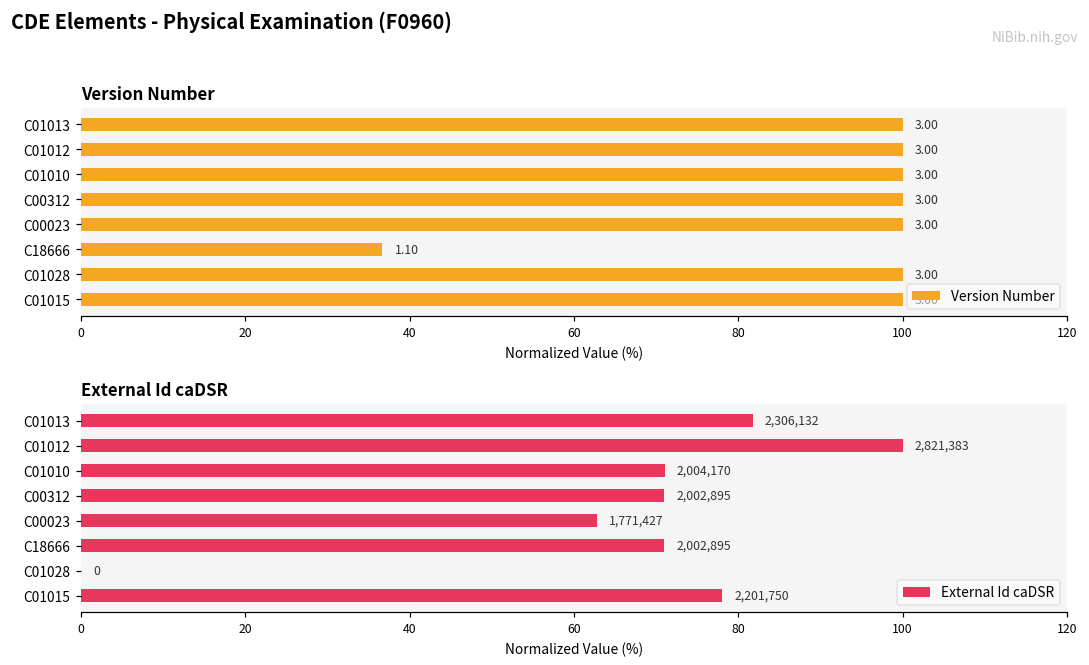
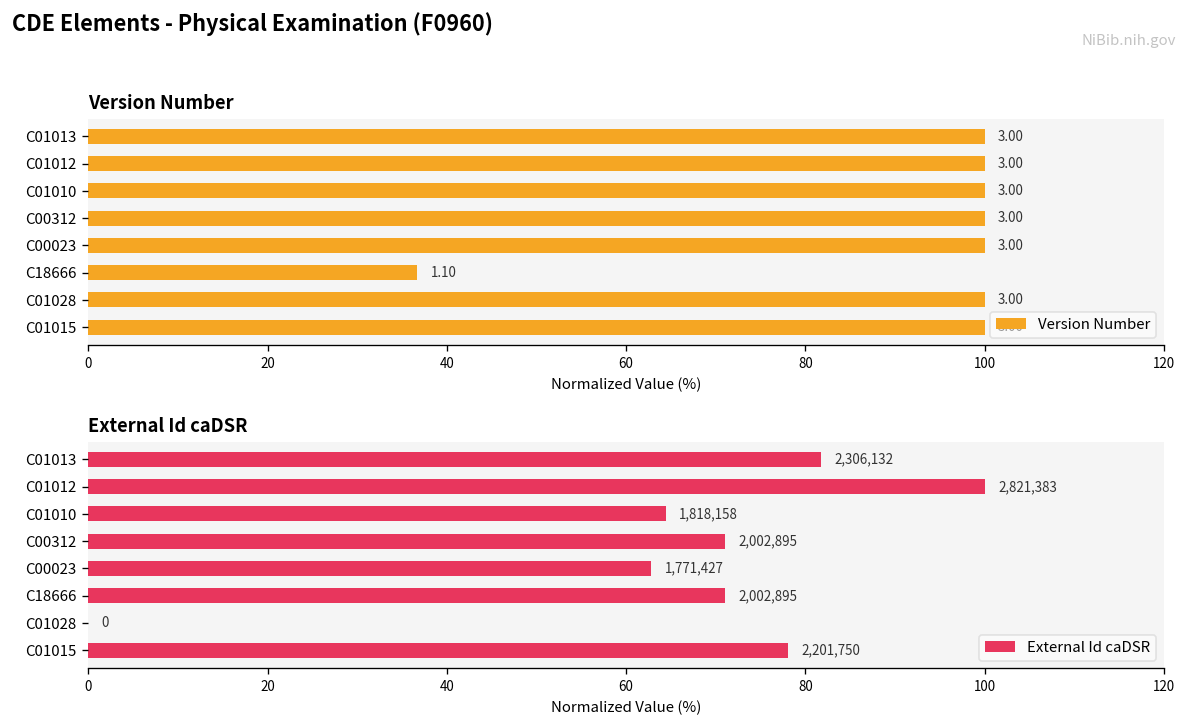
  {
    "External Id caDSR": {
-     "C01010": "2,004,170",
+     "C01010": "1,818,158",
      "C01028": "0"
    }
  }
